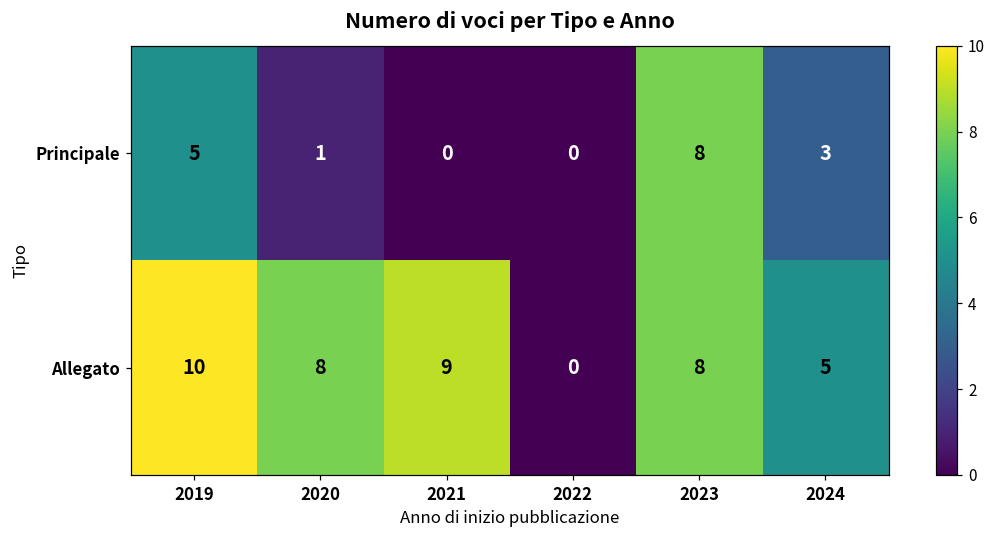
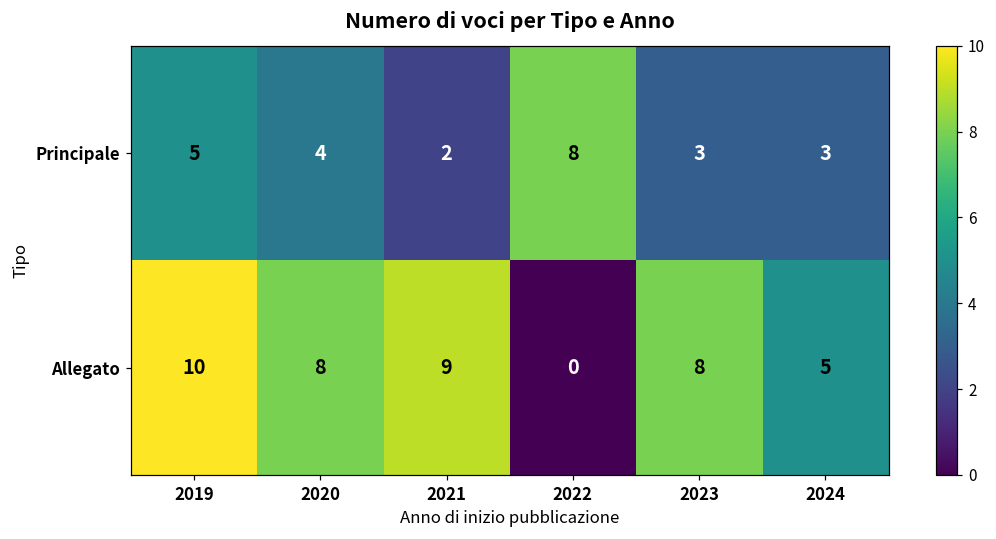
  {
    "Principale": {
      "2019": 5,
-     "2020": 1,
-     "2021": 0,
-     "2022": 0,
-     "2023": 8,
+     "2020": 4,
+     "2021": 2,
+     "2022": 8,
+     "2023": 3,
      "2024": 3
    },
    "Allegato": {
      "2019": 10,
      "2020": 8,
      "2021": 9,
      "2022": 0,
      "2023": 8,
      "2024": 5
    }
  }
